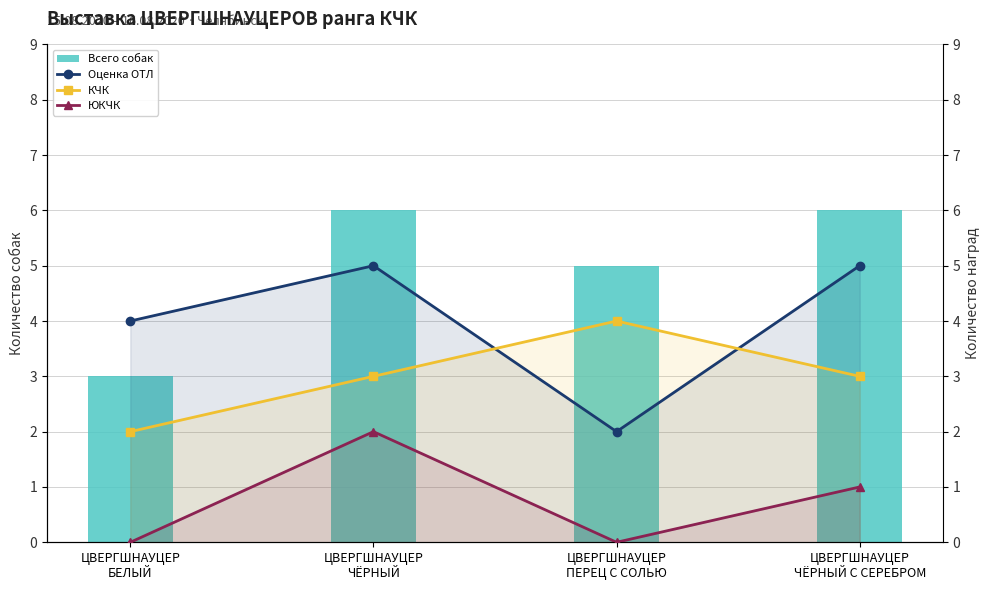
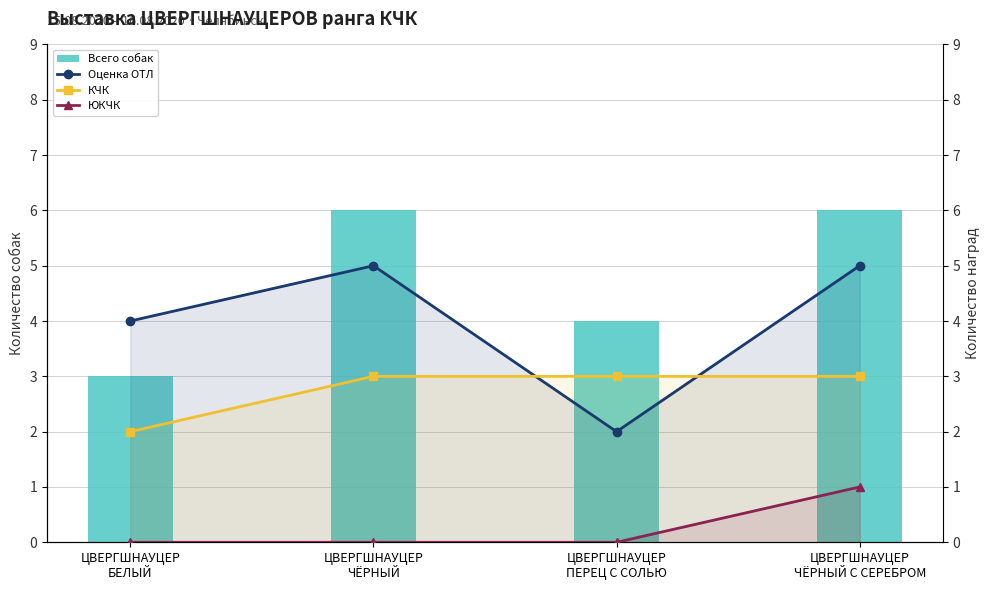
  {
    "Всего собак": {
      "ЦВЕРГШНАУЦЕР БЕЛЫЙ": 3,
      "ЦВЕРГШНАУЦЕР ЧЁРНЫЙ": 6,
-     "ЦВЕРГШНАУЦЕР ПЕРЕЦ С СОЛЬЮ": 5,
+     "ЦВЕРГШНАУЦЕР ПЕРЕЦ С СОЛЬЮ": 4,
      "ЦВЕРГШНАУЦЕР ЧЁРНЫЙ С СЕРЕБРОМ": 6
    },
    "Оценка ОТЛ": {
      "ЦВЕРГШНАУЦЕР БЕЛЫЙ": 4,
      "ЦВЕРГШНАУЦЕР ЧЁРНЫЙ": 5,
      "ЦВЕРГШНАУЦЕР ПЕРЕЦ С СОЛЬЮ": 2,
      "ЦВЕРГШНАУЦЕР ЧЁРНЫЙ С СЕРЕБРОМ": 5
    },
    "КЧК": {
      "ЦВЕРГШНАУЦЕР БЕЛЫЙ": 2,
      "ЦВЕРГШНАУЦЕР ЧЁРНЫЙ": 3,
-     "ЦВЕРГШНАУЦЕР ПЕРЕЦ С СОЛЬЮ": 4,
+     "ЦВЕРГШНАУЦЕР ПЕРЕЦ С СОЛЬЮ": 3,
      "ЦВЕРГШНАУЦЕР ЧЁРНЫЙ С СЕРЕБРОМ": 3
    },
    "ЮКЧК": {
      "ЦВЕРГШНАУЦЕР БЕЛЫЙ": 0,
-     "ЦВЕРГШНАУЦЕР ЧЁРНЫЙ": 2,
+     "ЦВЕРГШНАУЦЕР ЧЁРНЫЙ": 0,
      "ЦВЕРГШНАУЦЕР ПЕРЕЦ С СОЛЬЮ": 0,
      "ЦВЕРГШНАУЦЕР ЧЁРНЫЙ С СЕРЕБРОМ": 1
    }
  }
